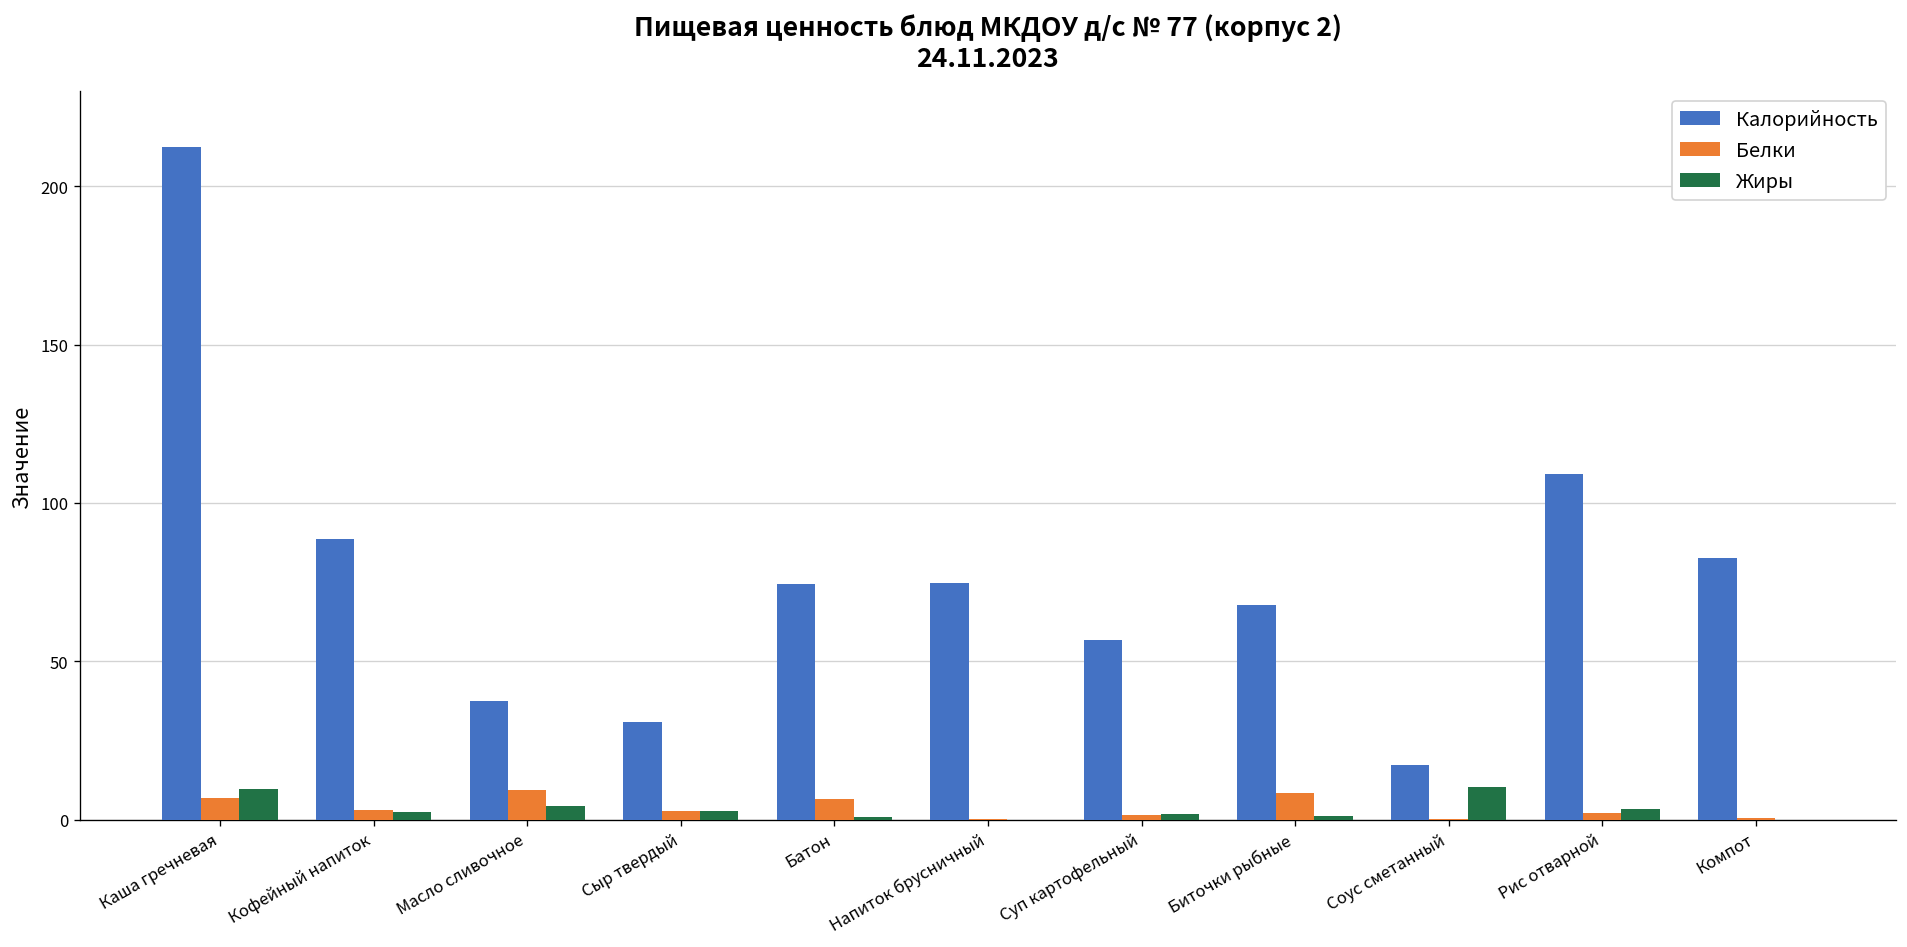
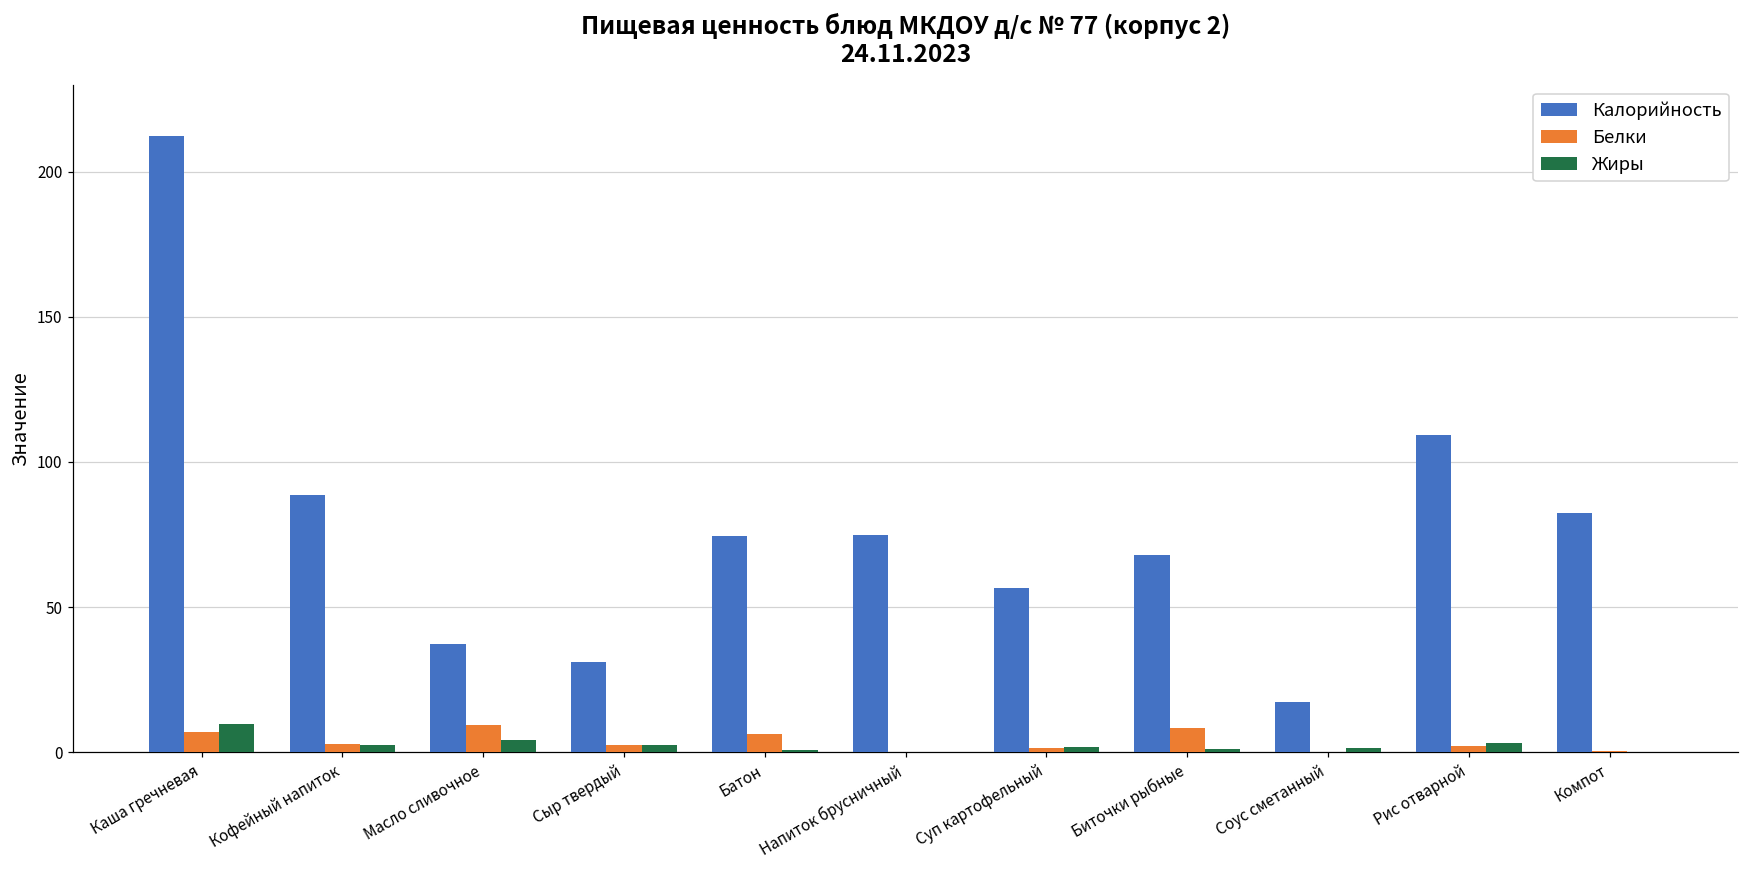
  {
    "Калорийность": {
      "Каша гречневая": 212,
      "Кофейный напиток": 89,
      "Масло сливочное": 37,
      "Сыр твердый": 31,
      "Батон": 75,
      "Напиток брусничный": 75,
      "Суп картофельный": 57,
      "Биточки рыбные": 68,
      "Соус сметанный": 17,
      "Рис отварной": 109,
      "Компот": 83
    },
    "Белки": {
      "Каша гречневая": 7,
      "Кофейный напиток": 3,
      "Масло сливочное": 9,
      "Сыр твердый": 3,
      "Батон": 6,
      "Суп картофельный": 1,
      "Биточки рыбные": 8,
      "Рис отварной": 2
    },
    "Жиры": {
      "Каша гречневая": 10,
      "Кофейный напиток": 2,
      "Масло сливочное": 4,
      "Сыр твердый": 3,
      "Напиток брусничный": 0,
      "Суп картофельный": 2,
      "Биточки рыбные": 1,
-     "Соус сметанный": 10,
+     "Соус сметанный": 2,
      "Рис отварной": 3,
      "Компот": 0
    }
  }
